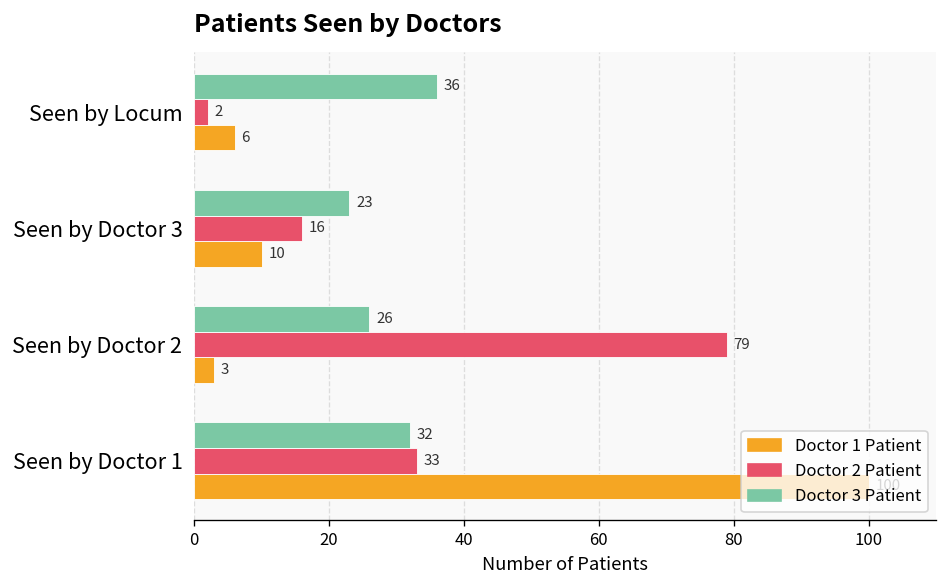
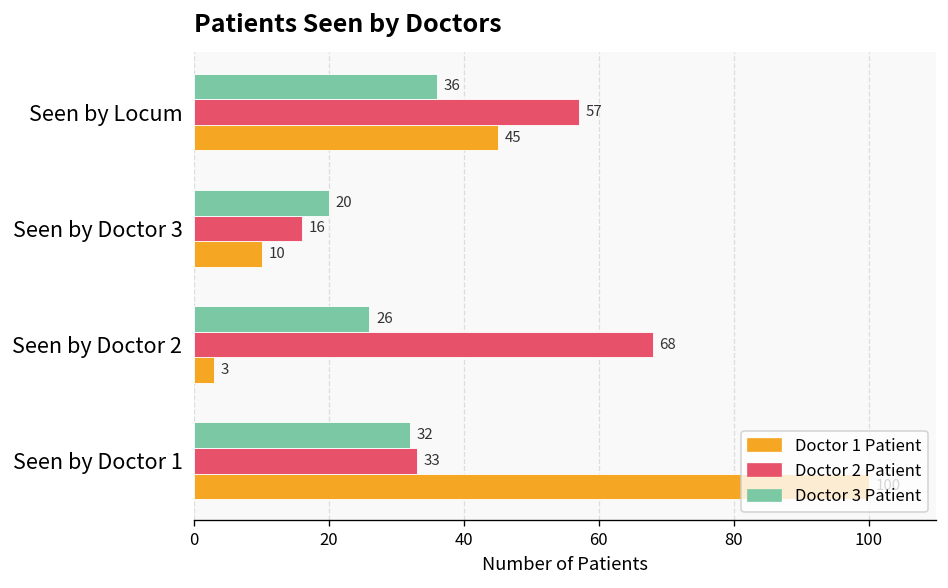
  {
    "Doctor 1 Patient": {
-     "Seen by Locum": 6,
+     "Seen by Locum": 45,
      "Seen by Doctor 3": 10,
      "Seen by Doctor 2": 3
    },
    "Doctor 2 Patient": {
-     "Seen by Locum": 2,
+     "Seen by Locum": 57,
      "Seen by Doctor 3": 16,
-     "Seen by Doctor 2": 79,
+     "Seen by Doctor 2": 68,
      "Seen by Doctor 1": 33
    },
    "Doctor 3 Patient": {
      "Seen by Locum": 36,
-     "Seen by Doctor 3": 23,
+     "Seen by Doctor 3": 20,
      "Seen by Doctor 2": 26,
      "Seen by Doctor 1": 32
    }
  }
